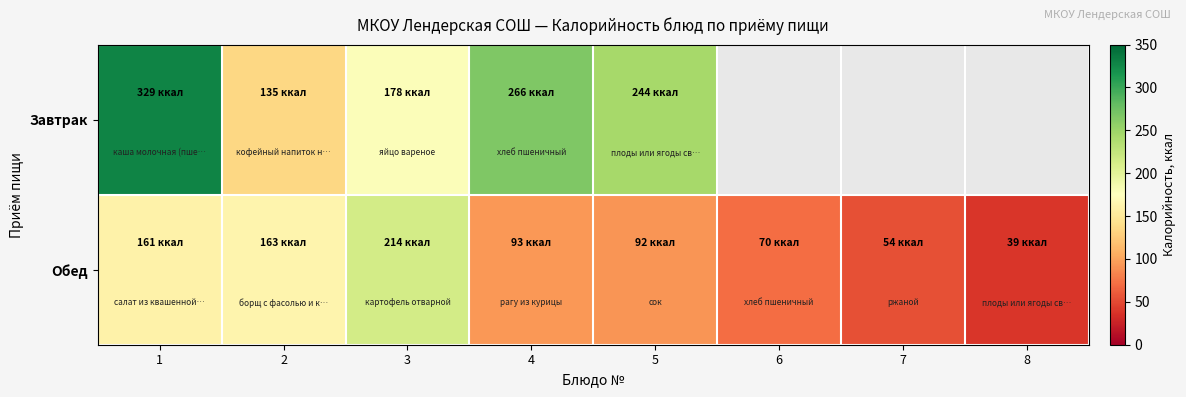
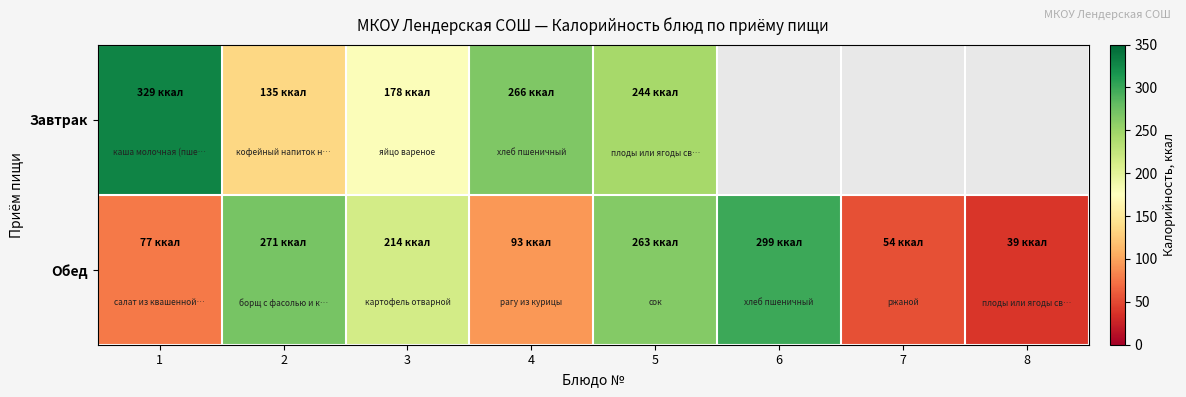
  {
    "Обед": {
-     "1": 161,
-     "2": 163,
-     "5": 92,
-     "6": 70
+     "1": 77,
+     "2": 271,
+     "5": 263,
+     "6": 299
    }
  }
